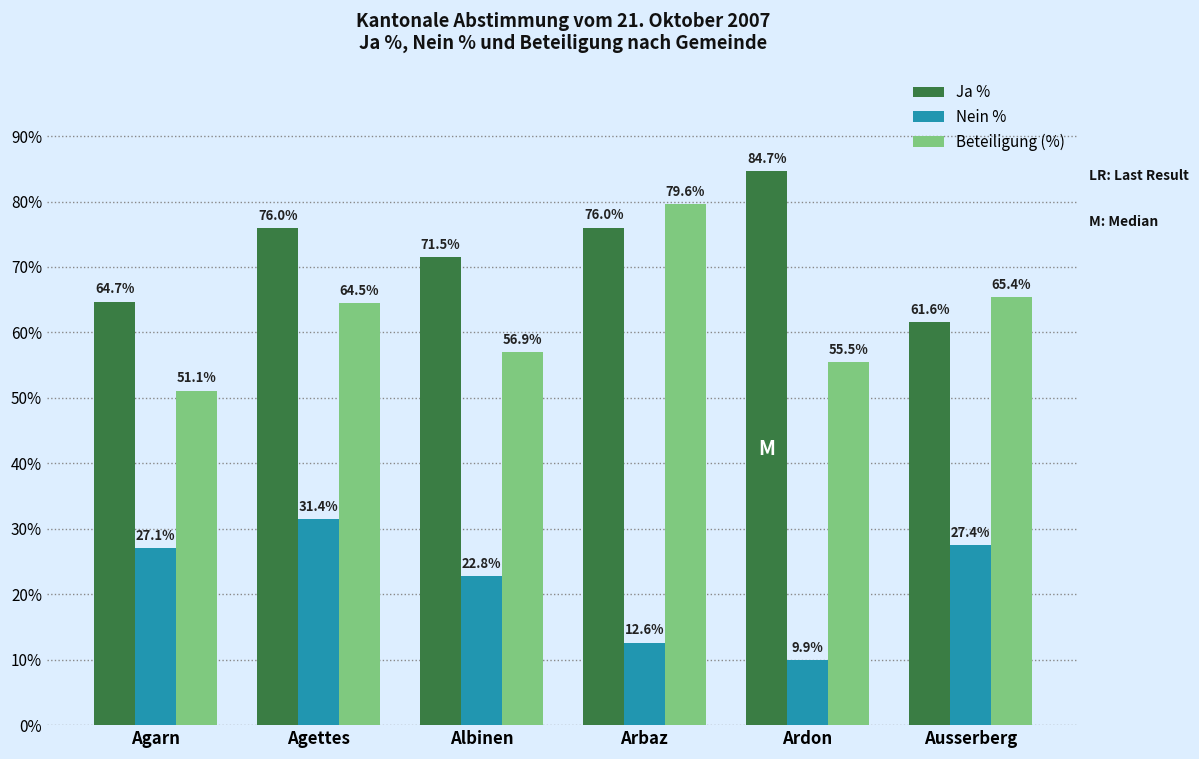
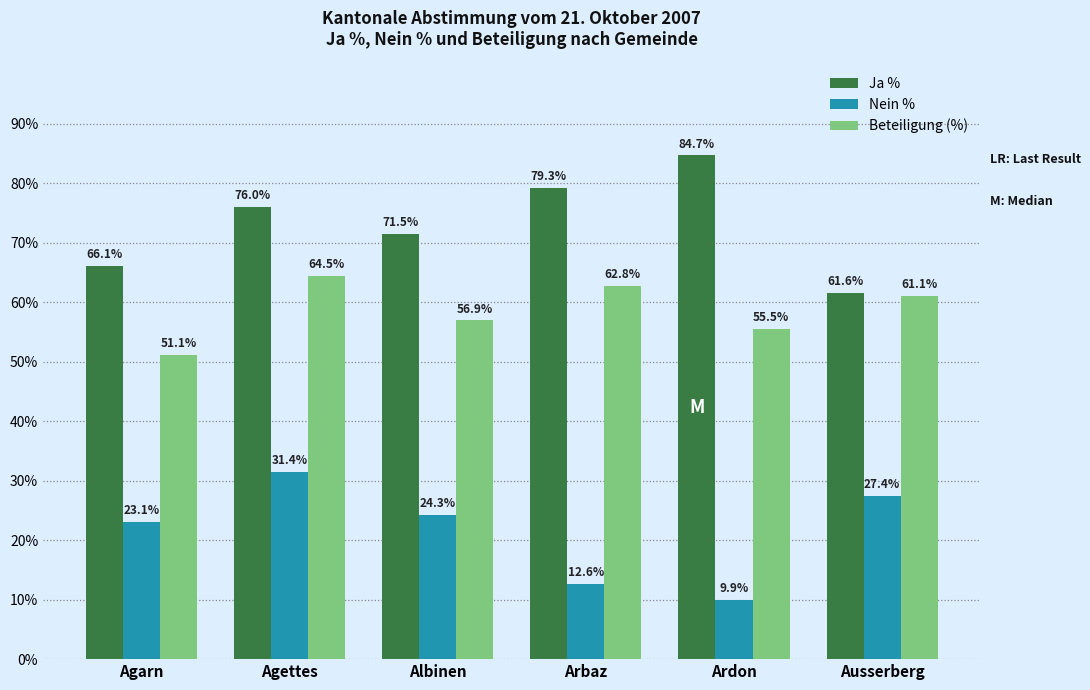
  {
    "Ja %": {
-     "Agarn": "64.7%",
+     "Agarn": "66.1%",
      "Agettes": "76.0%",
      "Albinen": "71.5%",
-     "Arbaz": "76.0%",
+     "Arbaz": "79.3%",
      "Ardon": "84.7%",
      "Ausserberg": "61.6%"
    },
    "Nein %": {
-     "Agarn": "27.1%",
+     "Agarn": "23.1%",
      "Agettes": "31.4%",
-     "Albinen": "22.8%",
+     "Albinen": "24.3%",
      "Arbaz": "12.6%",
      "Ardon": "9.9%",
      "Ausserberg": "27.4%"
    },
    "Beteiligung (%)": {
      "Agarn": "51.1%",
      "Agettes": "64.5%",
      "Albinen": "56.9%",
-     "Arbaz": "79.6%",
+     "Arbaz": "62.8%",
      "Ardon": "55.5%",
-     "Ausserberg": "65.4%"
+     "Ausserberg": "61.1%"
    }
  }
